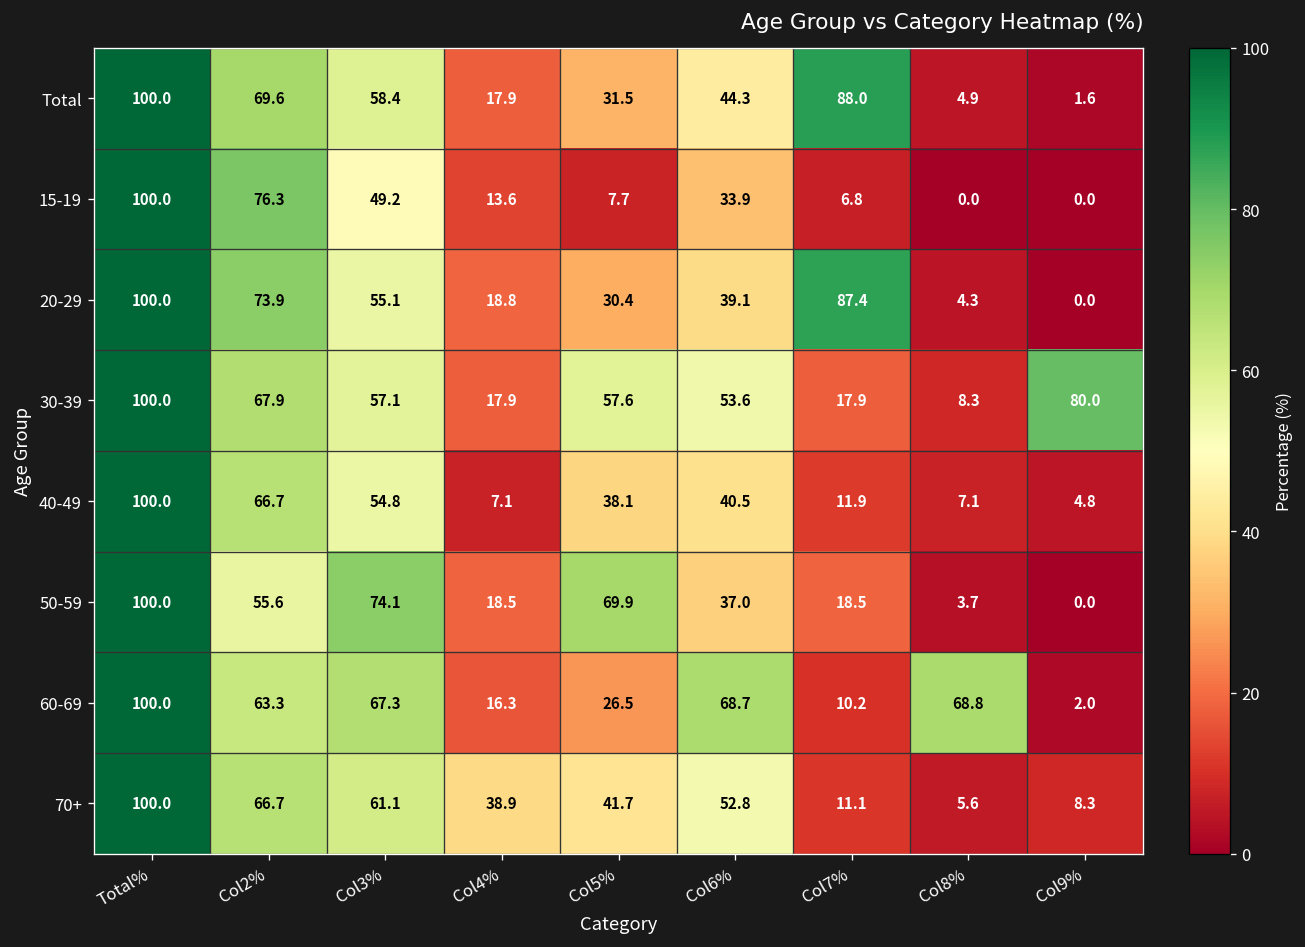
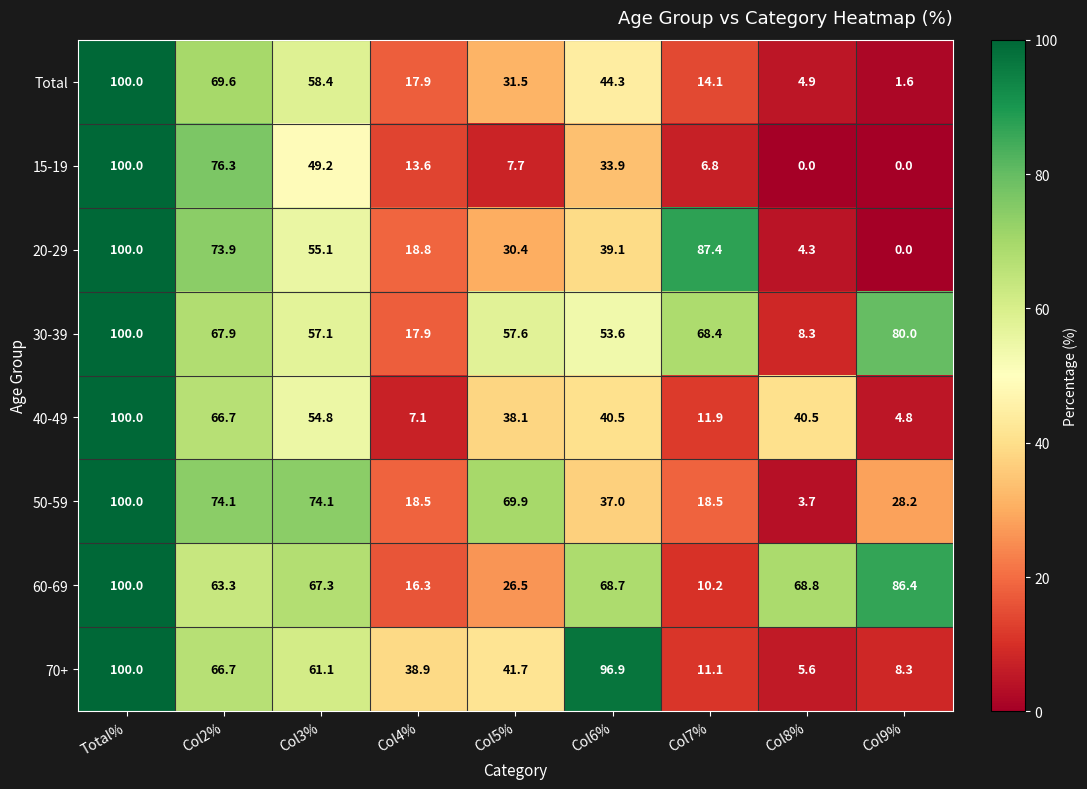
  {
    "Total": {
      "Total%": 100.0,
      "Col2%": 69.6,
      "Col3%": 58.4,
      "Col4%": 17.9,
      "Col5%": 31.5,
      "Col6%": 44.3,
-     "Col7%": 88.0,
+     "Col7%": 14.1,
      "Col8%": 4.9,
      "Col9%": 1.6
    },
    "15-19": {
      "Total%": 100.0,
      "Col2%": 76.3,
      "Col3%": 49.2,
      "Col4%": 13.6,
      "Col5%": 7.7,
      "Col6%": 33.9,
      "Col7%": 6.8,
      "Col8%": 0.0,
      "Col9%": 0.0
    },
    "20-29": {
      "Total%": 100.0,
      "Col2%": 73.9,
      "Col3%": 55.1,
      "Col4%": 18.8,
      "Col5%": 30.4,
      "Col6%": 39.1,
      "Col7%": 87.4,
      "Col8%": 4.3,
      "Col9%": 0.0
    },
    "30-39": {
      "Total%": 100.0,
      "Col2%": 67.9,
      "Col3%": 57.1,
      "Col4%": 17.9,
      "Col5%": 57.6,
      "Col6%": 53.6,
-     "Col7%": 17.9,
+     "Col7%": 68.4,
      "Col8%": 8.3,
      "Col9%": 80.0
    },
    "40-49": {
      "Total%": 100.0,
      "Col2%": 66.7,
      "Col3%": 54.8,
      "Col4%": 7.1,
      "Col5%": 38.1,
      "Col6%": 40.5,
      "Col7%": 11.9,
-     "Col8%": 7.1,
+     "Col8%": 40.5,
      "Col9%": 4.8
    },
    "50-59": {
      "Total%": 100.0,
-     "Col2%": 55.6,
+     "Col2%": 74.1,
      "Col3%": 74.1,
      "Col4%": 18.5,
      "Col5%": 69.9,
      "Col6%": 37.0,
      "Col7%": 18.5,
      "Col8%": 3.7,
-     "Col9%": 0.0
+     "Col9%": 28.2
    },
    "60-69": {
      "Total%": 100.0,
      "Col2%": 63.3,
      "Col3%": 67.3,
      "Col4%": 16.3,
      "Col5%": 26.5,
      "Col6%": 68.7,
      "Col7%": 10.2,
      "Col8%": 68.8,
-     "Col9%": 2.0
+     "Col9%": 86.4
    },
    "70+": {
      "Total%": 100.0,
      "Col2%": 66.7,
      "Col3%": 61.1,
      "Col4%": 38.9,
      "Col5%": 41.7,
-     "Col6%": 52.8,
+     "Col6%": 96.9,
      "Col7%": 11.1,
      "Col8%": 5.6,
      "Col9%": 8.3
    }
  }
